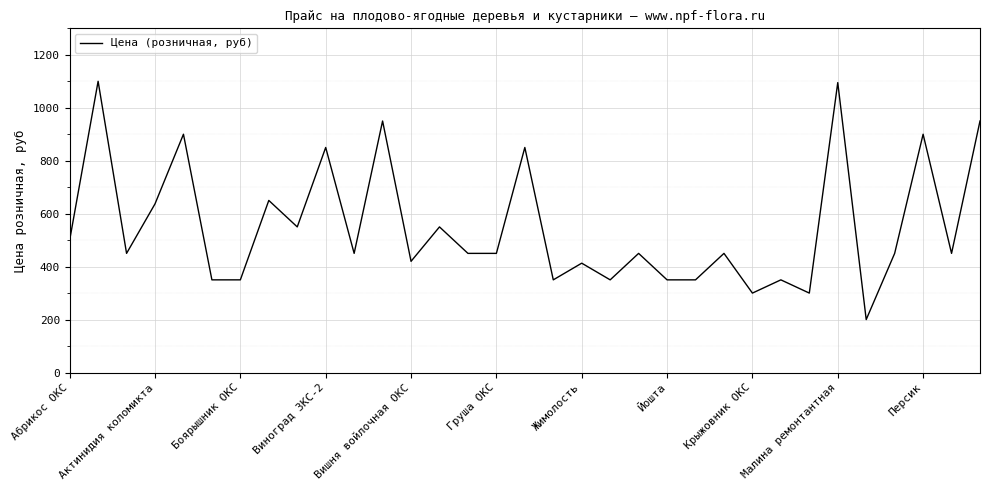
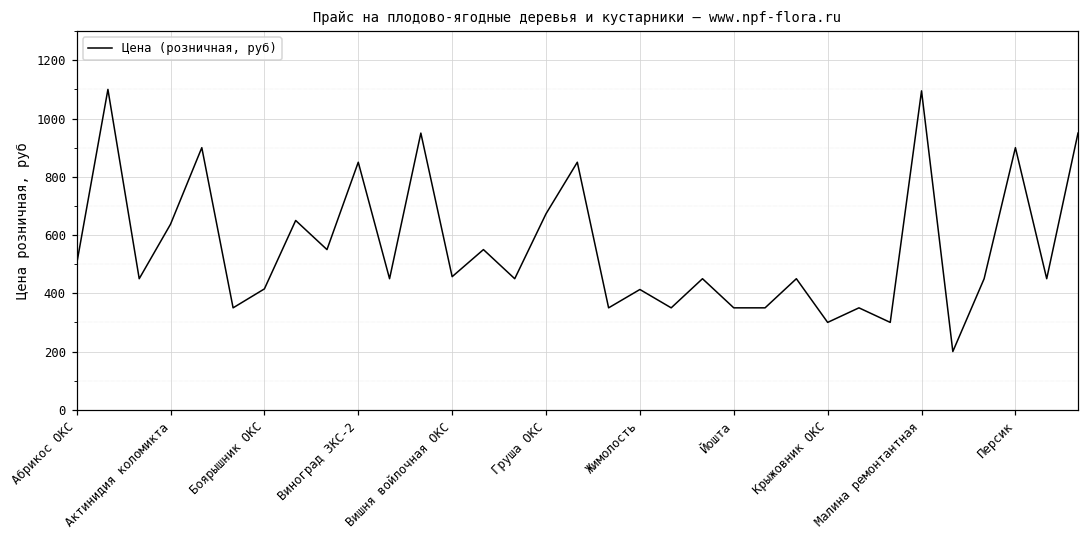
  {
    "Абрикос ОКС": 500,
    "Актинидия коломикта": 640,
-   "Боярышник ОКС": 350,
+   "Боярышник ОКС": 420,
    "Виноград ЗКС-2": 850,
-   "Вишня войлочная ОКС": 420,
-   "Груша ОКС": 450,
+   "Вишня войлочная ОКС": 460,
+   "Груша ОКС": 670,
    "Жимолость": 410,
    "Йошта": 350,
    "Крыжовник ОКС": 300,
    "Малина ремонтантная": 1100,
    "Персик": 900
  }
